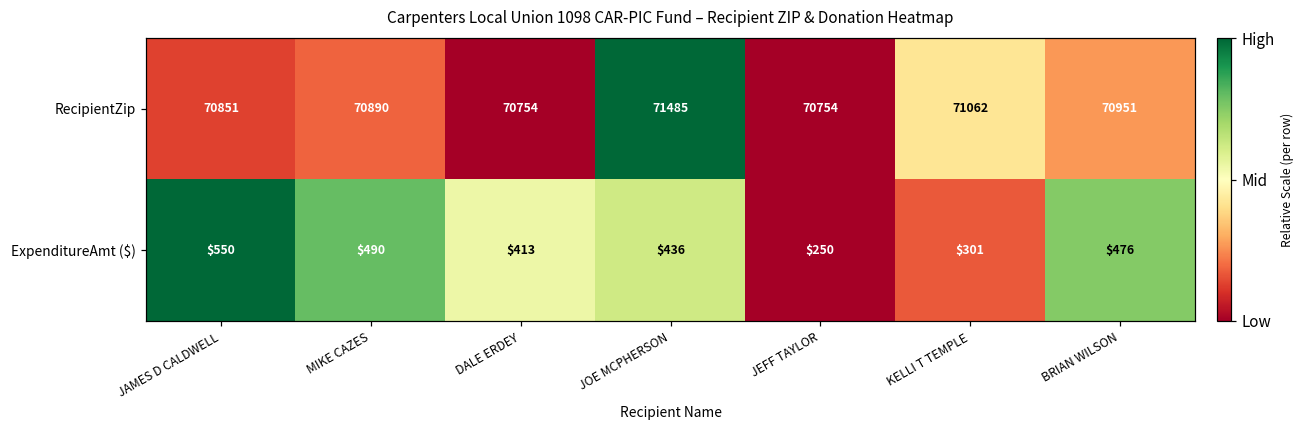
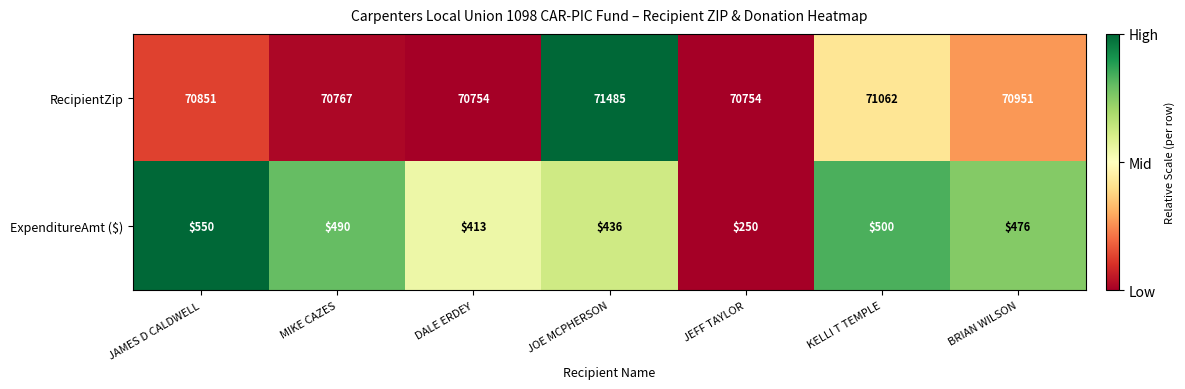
  {
    "RecipientZip": {
      "JAMES D CALDWELL": "70851",
-     "MIKE CAZES": "70890",
+     "MIKE CAZES": "70767",
      "DALE ERDEY": "70754",
      "JOE MCPHERSON": "71485",
      "JEFF TAYLOR": "70754",
      "KELLI T TEMPLE": "71062",
      "BRIAN WILSON": "70951"
    },
    "ExpenditureAmt ($)": {
      "JAMES D CALDWELL": "$550",
      "MIKE CAZES": "$490",
      "DALE ERDEY": "$413",
      "JOE MCPHERSON": "$436",
      "JEFF TAYLOR": "$250",
-     "KELLI T TEMPLE": "$301",
+     "KELLI T TEMPLE": "$500",
      "BRIAN WILSON": "$476"
    }
  }
